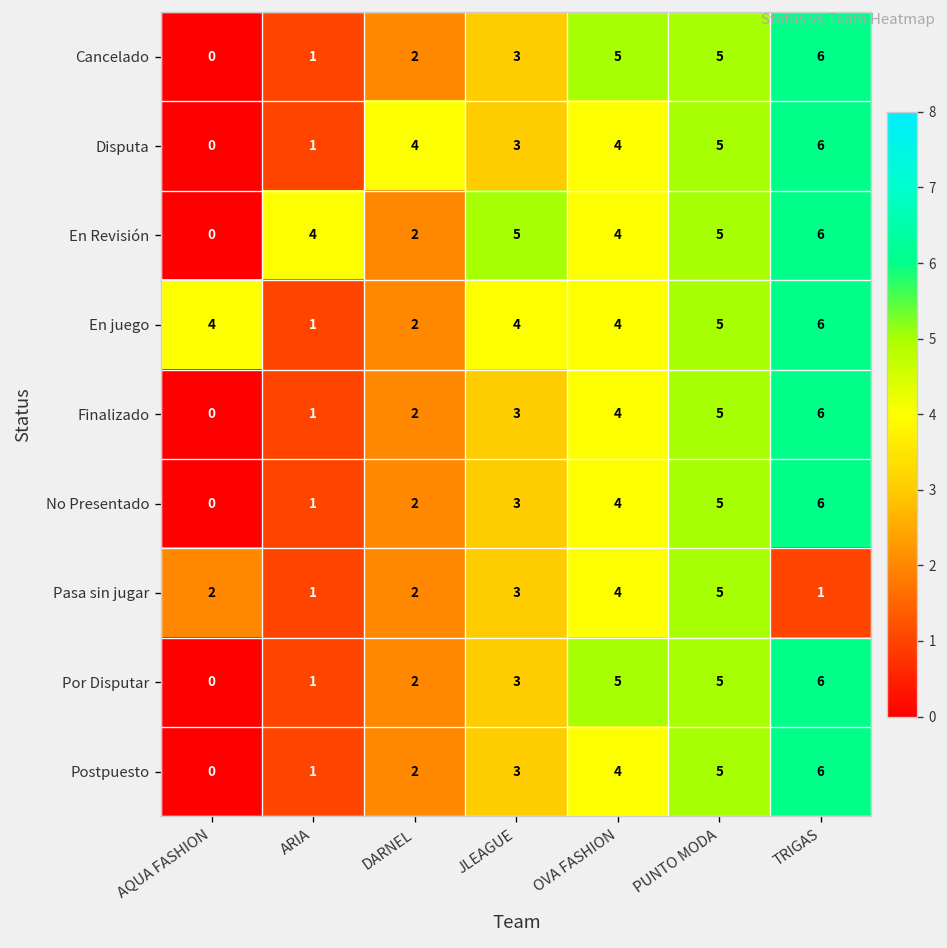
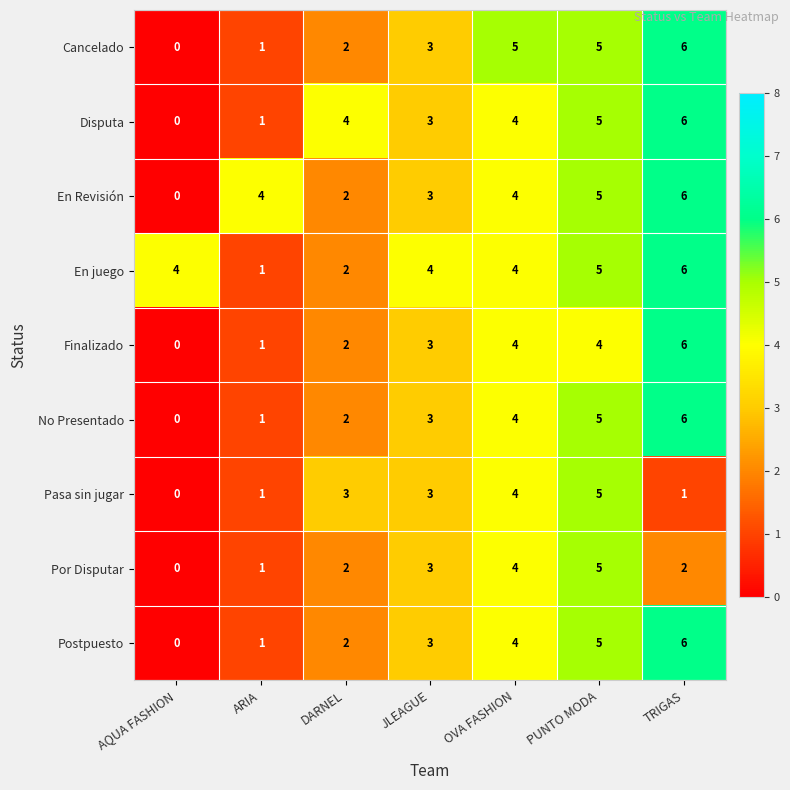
  {
    "Cancelado": {
      "AQUA FASHION": 0,
      "ARIA": 1,
      "DARNEL": 2,
      "JLEAGUE": 3,
      "OVA FASHION": 5,
      "PUNTO MODA": 5,
      "TRIGAS": 6
    },
    "Disputa": {
      "AQUA FASHION": 0,
      "ARIA": 1,
      "DARNEL": 4,
      "JLEAGUE": 3,
      "OVA FASHION": 4,
      "PUNTO MODA": 5,
      "TRIGAS": 6
    },
    "En Revisión": {
      "AQUA FASHION": 0,
      "ARIA": 4,
      "DARNEL": 2,
-     "JLEAGUE": 5,
+     "JLEAGUE": 3,
      "OVA FASHION": 4,
      "PUNTO MODA": 5,
      "TRIGAS": 6
    },
    "En juego": {
      "AQUA FASHION": 4,
      "ARIA": 1,
      "DARNEL": 2,
      "JLEAGUE": 4,
      "OVA FASHION": 4,
      "PUNTO MODA": 5,
      "TRIGAS": 6
    },
    "Finalizado": {
      "AQUA FASHION": 0,
      "ARIA": 1,
      "DARNEL": 2,
      "JLEAGUE": 3,
      "OVA FASHION": 4,
-     "PUNTO MODA": 5,
+     "PUNTO MODA": 4,
      "TRIGAS": 6
    },
    "No Presentado": {
      "AQUA FASHION": 0,
      "ARIA": 1,
      "DARNEL": 2,
      "JLEAGUE": 3,
      "OVA FASHION": 4,
      "PUNTO MODA": 5,
      "TRIGAS": 6
    },
    "Pasa sin jugar": {
-     "AQUA FASHION": 2,
+     "AQUA FASHION": 0,
      "ARIA": 1,
-     "DARNEL": 2,
+     "DARNEL": 3,
      "JLEAGUE": 3,
      "OVA FASHION": 4,
      "PUNTO MODA": 5,
      "TRIGAS": 1
    },
    "Por Disputar": {
      "AQUA FASHION": 0,
      "ARIA": 1,
      "DARNEL": 2,
      "JLEAGUE": 3,
-     "OVA FASHION": 5,
+     "OVA FASHION": 4,
      "PUNTO MODA": 5,
-     "TRIGAS": 6
+     "TRIGAS": 2
    },
    "Postpuesto": {
      "AQUA FASHION": 0,
      "ARIA": 1,
      "DARNEL": 2,
      "JLEAGUE": 3,
      "OVA FASHION": 4,
      "PUNTO MODA": 5,
      "TRIGAS": 6
    }
  }
